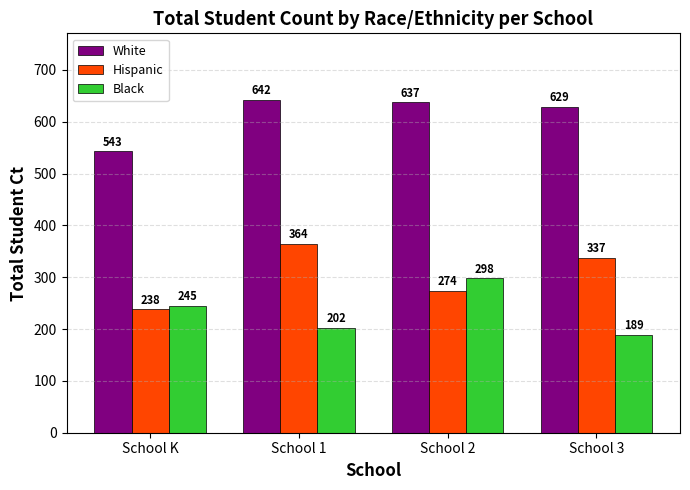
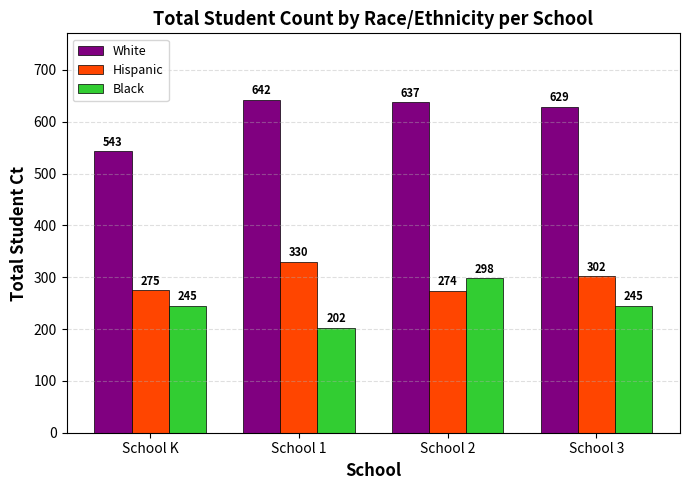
  {
    "White": {
      "School K": 543,
      "School 1": 642,
      "School 2": 637,
      "School 3": 629
    },
    "Hispanic": {
-     "School K": 238,
-     "School 1": 364,
+     "School K": 275,
+     "School 1": 330,
      "School 2": 274,
-     "School 3": 337
+     "School 3": 302
    },
    "Black": {
      "School K": 245,
      "School 1": 202,
      "School 2": 298,
-     "School 3": 189
+     "School 3": 245
    }
  }
